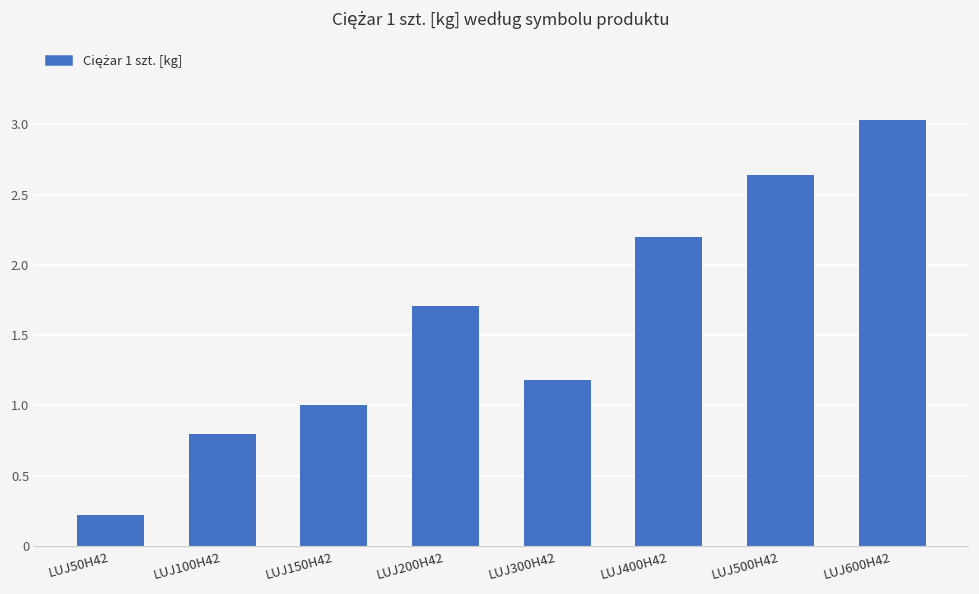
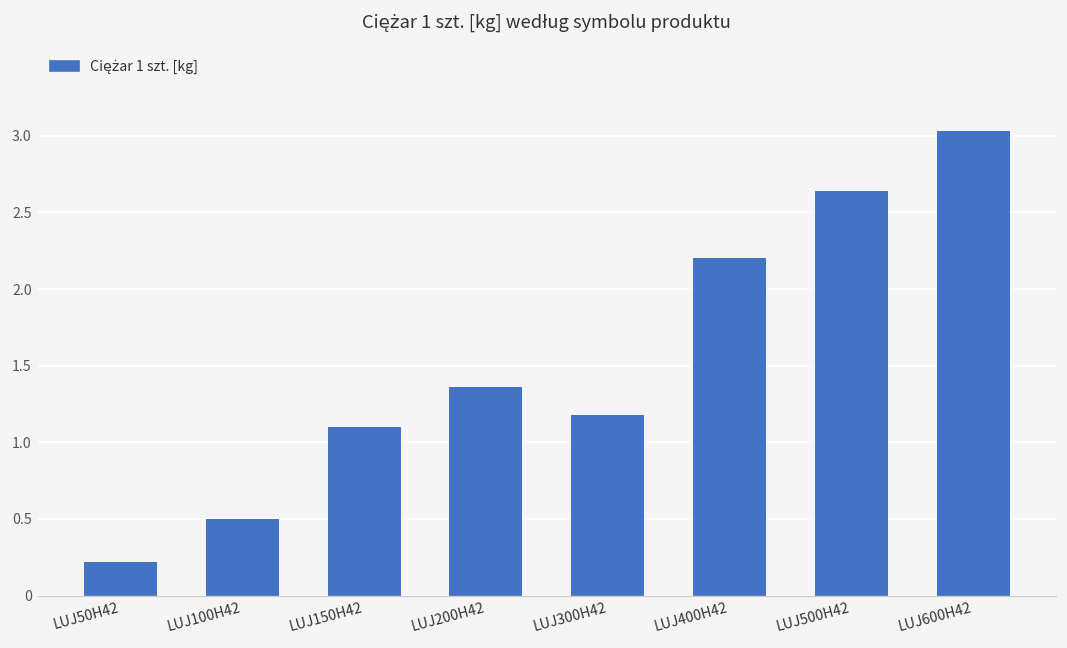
  {
    "LUJ50H42": 0.22,
-   "LUJ100H42": 0.8,
-   "LUJ150H42": 1.0,
-   "LUJ200H42": 1.71,
+   "LUJ100H42": 0.5,
+   "LUJ150H42": 1.1,
+   "LUJ200H42": 1.36,
    "LUJ300H42": 1.18,
    "LUJ400H42": 2.20,
    "LUJ500H42": 2.64,
    "LUJ600H42": 3.03
  }
